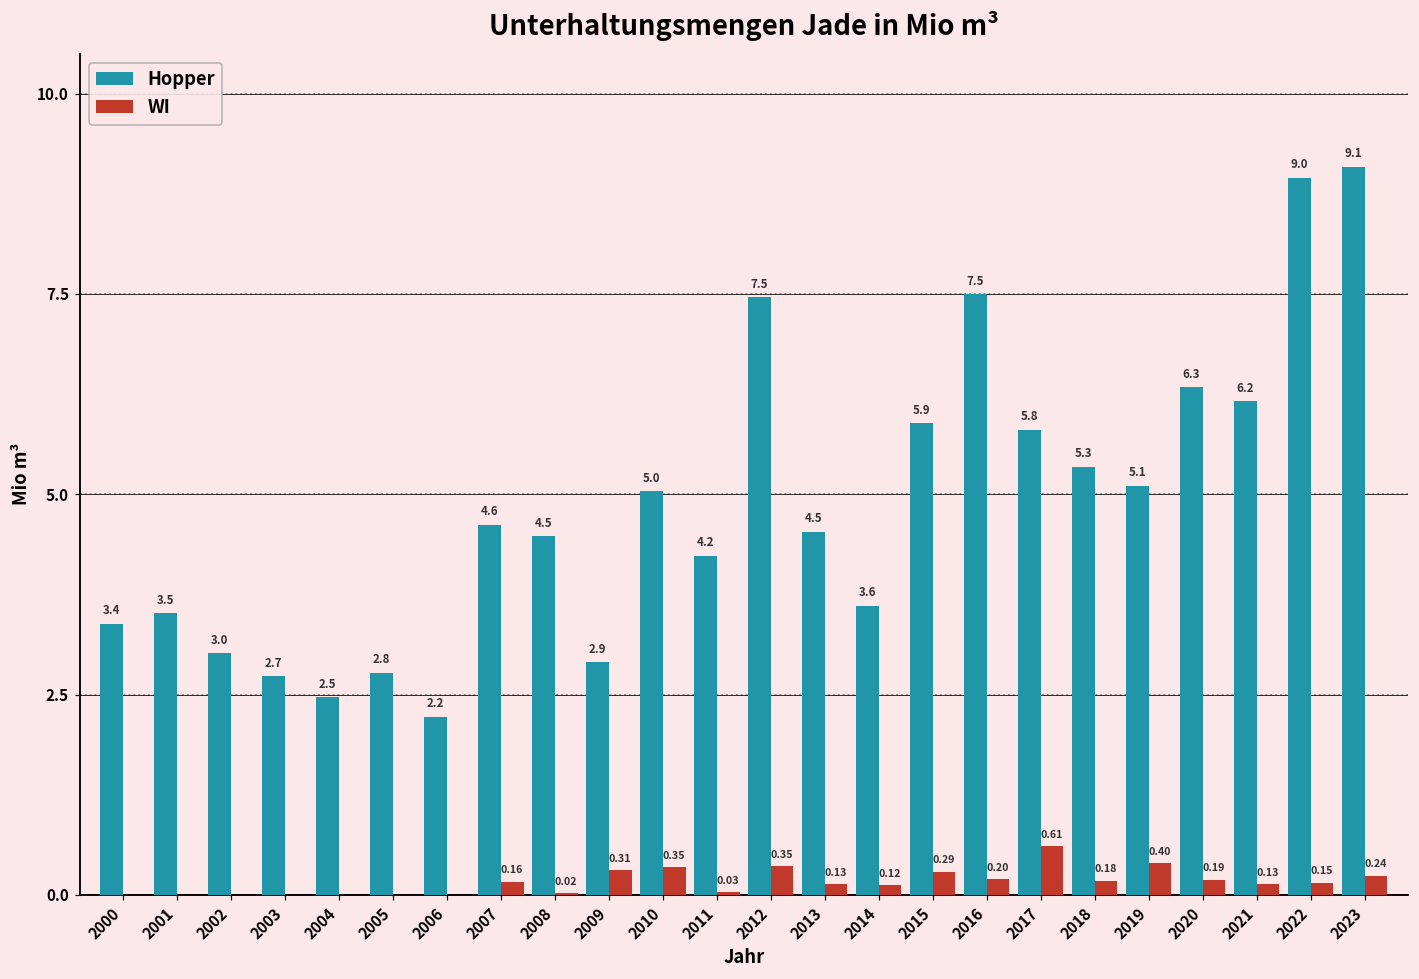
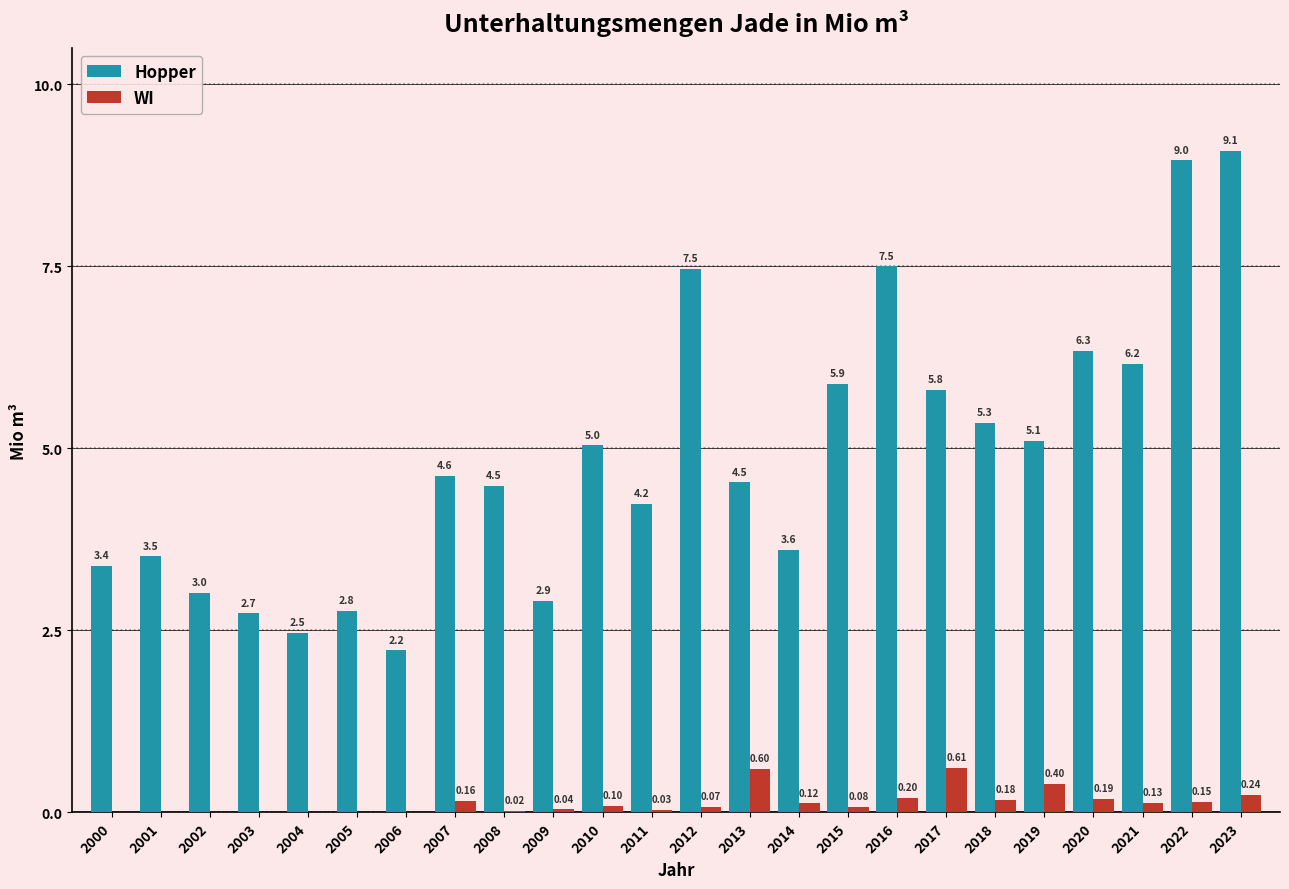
  {
    "Hopper": {
      "2000": 3.4,
      "2001": 3.5,
      "2002": 3.0,
      "2003": 2.7,
      "2004": 2.5,
      "2005": 2.8,
      "2006": 2.2,
      "2007": 4.6,
      "2008": 4.5,
      "2009": 2.9,
      "2010": 5.0,
      "2011": 4.2,
      "2012": 7.5,
      "2013": 4.5,
      "2014": 3.6,
      "2015": 5.9,
      "2016": 7.5,
      "2017": 5.8,
      "2018": 5.3,
      "2019": 5.1,
      "2020": 6.3,
      "2021": 6.2,
      "2022": 9.0,
      "2023": 9.1
    },
    "WI": {
      "2007": 0.16,
      "2008": 0.02,
-     "2009": 0.31,
-     "2010": 0.35,
+     "2009": 0.04,
+     "2010": 0.10,
      "2011": 0.03,
-     "2012": 0.35,
-     "2013": 0.13,
+     "2012": 0.07,
+     "2013": 0.60,
      "2014": 0.12,
-     "2015": 0.29,
+     "2015": 0.08,
      "2016": 0.20,
      "2017": 0.61,
      "2018": 0.18,
      "2019": 0.40,
      "2020": 0.19,
      "2021": 0.13,
      "2022": 0.15,
      "2023": 0.24
    }
  }
